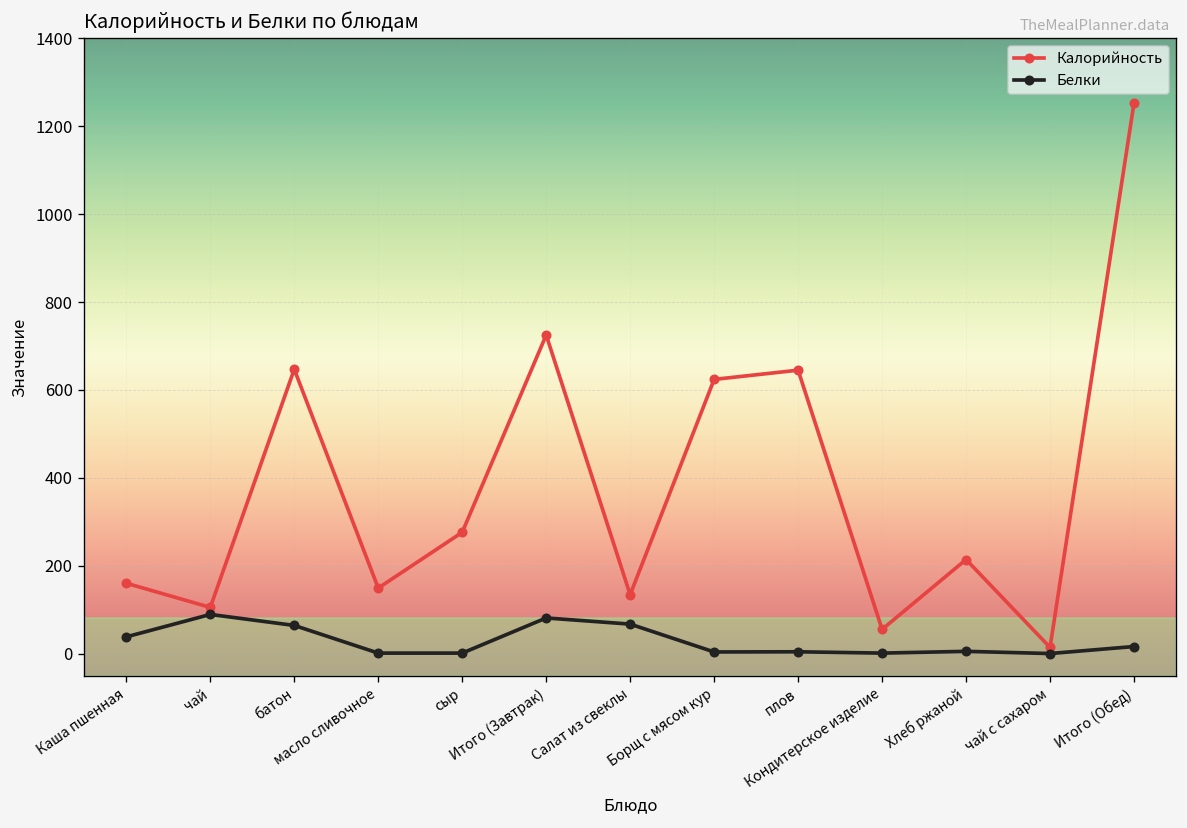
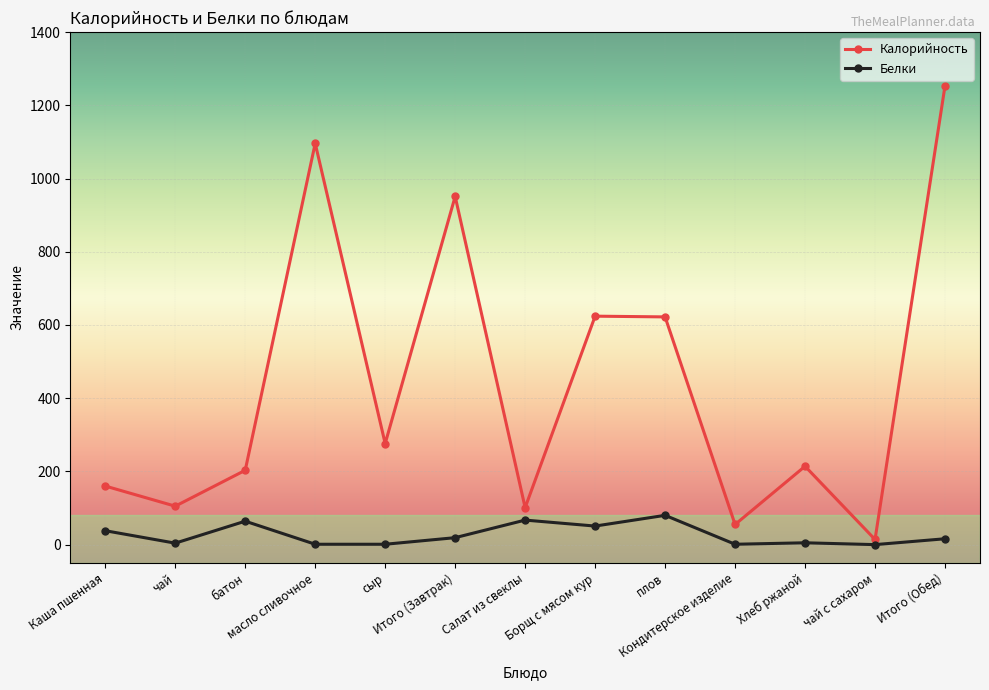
  {
    "Калорийность": {
      "Каша пшенная": 160,
      "чай": 110,
-     "батон": 650,
-     "масло сливочное": 150,
+     "батон": 200,
+     "масло сливочное": 1100,
      "сыр": 280,
-     "Итого (Завтрак)": 730,
-     "Салат из свеклы": 130,
+     "Итого (Завтрак)": 950,
+     "Салат из свеклы": 100,
      "Борщ с мясом кур": 620,
-     "плов": 650,
+     "плов": 620,
      "Кондитерское изделие": 60,
      "Хлеб ржаной": 210,
      "чай с сахаром": 10,
      "Итого (Обед)": 1250
    },
    "Белки": {
      "Каша пшенная": 40,
-     "чай": 90,
+     "чай": 0,
      "батон": 60,
      "масло сливочное": 0,
      "сыр": 0,
-     "Итого (Завтрак)": 80,
+     "Итого (Завтрак)": 20,
      "Салат из свеклы": 70,
-     "Борщ с мясом кур": 0,
-     "плов": 0,
+     "Борщ с мясом кур": 50,
+     "плов": 80,
      "Кондитерское изделие": 0,
      "Хлеб ржаной": 10,
      "чай с сахаром": 0,
      "Итого (Обед)": 20
    }
  }
